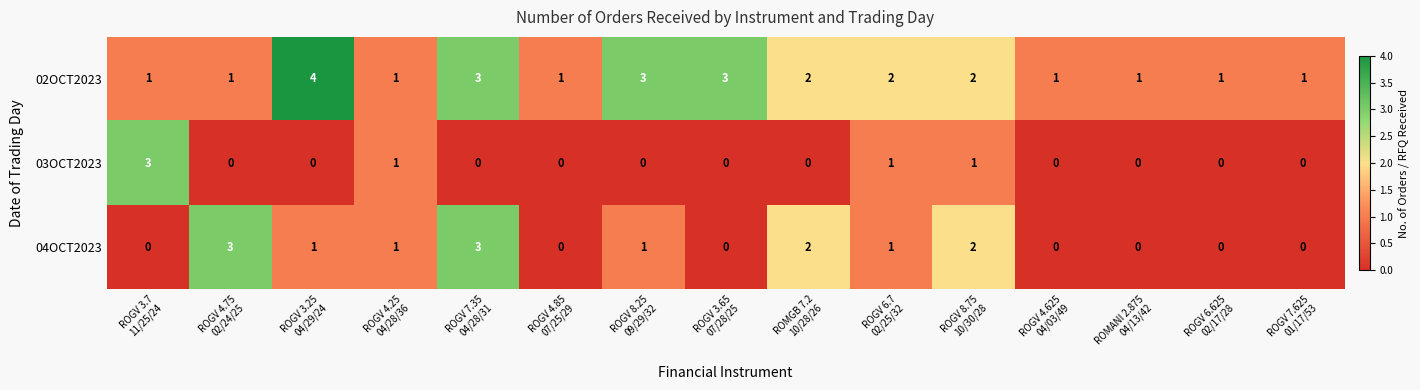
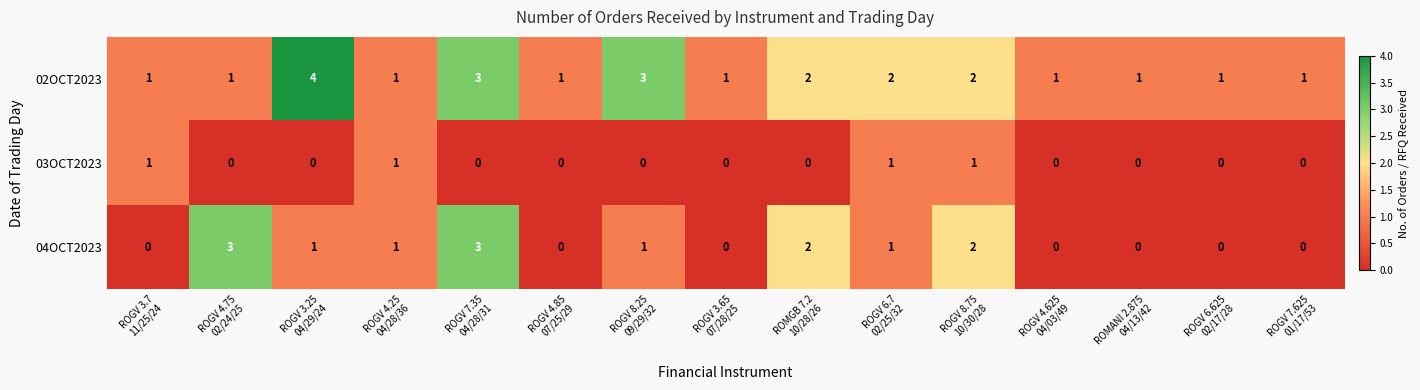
  {
    "02OCT2023": {
      "ROGV 3.7 11/25/24": 1,
      "ROGV 4.75 02/24/25": 1,
      "ROGV 3.25 04/29/24": 4,
      "ROGV 4.25 04/28/36": 1,
      "ROGV 7.35 04/28/31": 3,
      "ROGV 4.85 07/25/29": 1,
      "ROGV 8.25 09/29/32": 3,
-     "ROGV 3.65 07/28/25": 3,
+     "ROGV 3.65 07/28/25": 1,
      "ROMGB 7.2 10/28/26": 2,
      "ROGV 6.7 02/25/32": 2,
      "ROGV 8.75 10/30/28": 2,
      "ROGV 4.625 04/03/49": 1,
      "ROMANI 2.875 04/13/42": 1,
      "ROGV 6.625 02/17/28": 1,
      "ROGV 7.625 01/17/53": 1
    },
    "03OCT2023": {
-     "ROGV 3.7 11/25/24": 3,
+     "ROGV 3.7 11/25/24": 1,
      "ROGV 4.75 02/24/25": 0,
      "ROGV 3.25 04/29/24": 0,
      "ROGV 4.25 04/28/36": 1,
      "ROGV 7.35 04/28/31": 0,
      "ROGV 4.85 07/25/29": 0,
      "ROGV 8.25 09/29/32": 0,
      "ROGV 3.65 07/28/25": 0,
      "ROMGB 7.2 10/28/26": 0,
      "ROGV 6.7 02/25/32": 1,
      "ROGV 8.75 10/30/28": 1,
      "ROGV 4.625 04/03/49": 0,
      "ROMANI 2.875 04/13/42": 0,
      "ROGV 6.625 02/17/28": 0,
      "ROGV 7.625 01/17/53": 0
    },
    "04OCT2023": {
      "ROGV 3.7 11/25/24": 0,
      "ROGV 4.75 02/24/25": 3,
      "ROGV 3.25 04/29/24": 1,
      "ROGV 4.25 04/28/36": 1,
      "ROGV 7.35 04/28/31": 3,
      "ROGV 4.85 07/25/29": 0,
      "ROGV 8.25 09/29/32": 1,
      "ROGV 3.65 07/28/25": 0,
      "ROMGB 7.2 10/28/26": 2,
      "ROGV 6.7 02/25/32": 1,
      "ROGV 8.75 10/30/28": 2,
      "ROGV 4.625 04/03/49": 0,
      "ROMANI 2.875 04/13/42": 0,
      "ROGV 6.625 02/17/28": 0,
      "ROGV 7.625 01/17/53": 0
    }
  }
